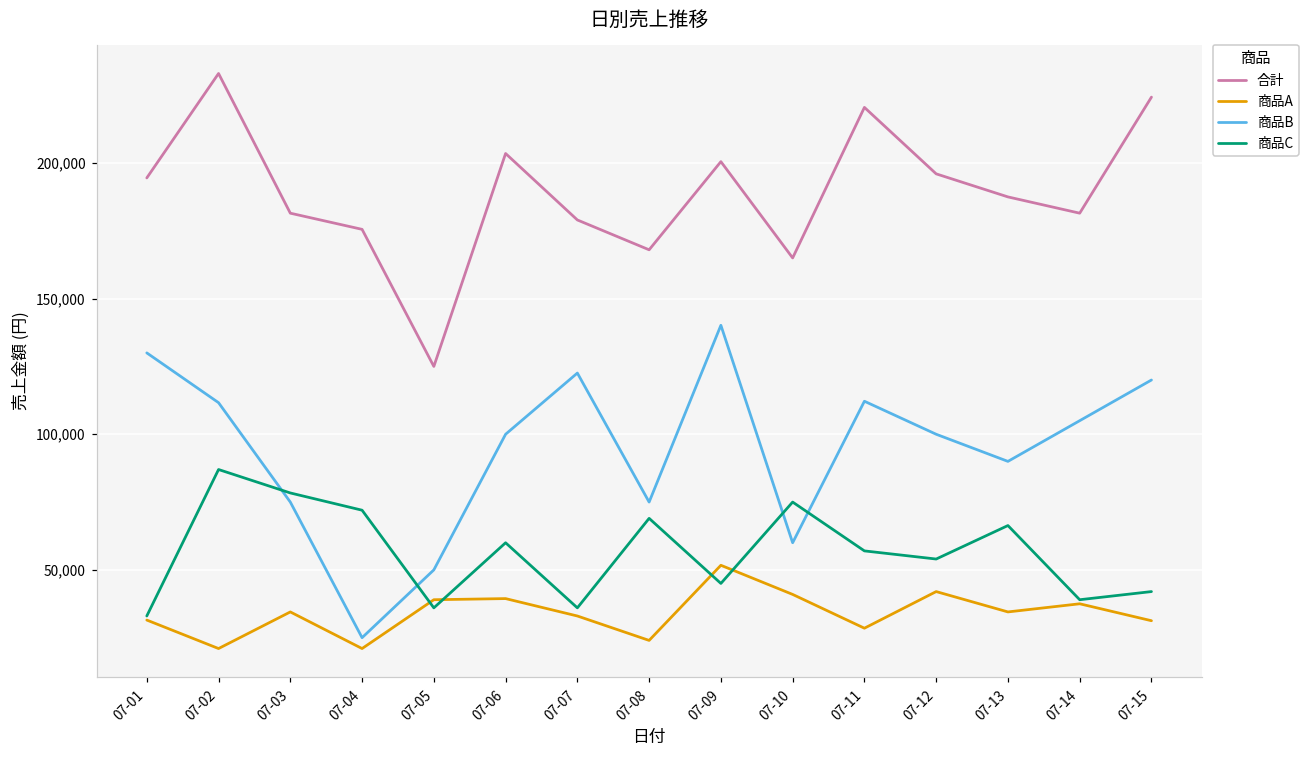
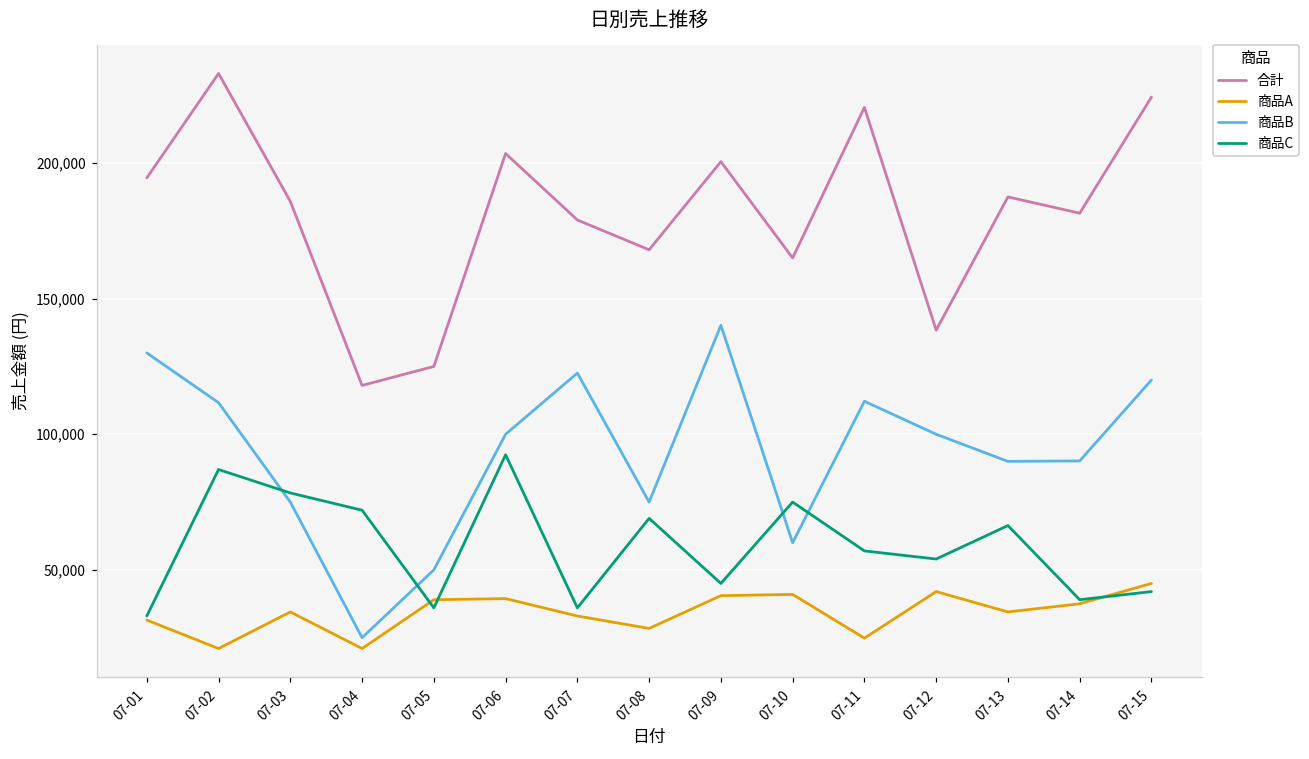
  {
    "合計": {
      "07-01": "195,000",
      "07-02": "233,000",
-     "07-03": "182,000",
-     "07-04": "176,000",
+     "07-03": "186,000",
+     "07-04": "118,000",
      "07-05": "125,000",
      "07-06": "204,000",
      "07-07": "179,000",
      "07-08": "168,000",
      "07-09": "201,000",
      "07-10": "165,000",
      "07-11": "221,000",
-     "07-12": "196,000",
+     "07-12": "138,000",
      "07-13": "188,000",
      "07-14": "182,000",
      "07-15": "224,000"
    },
    "商品A": {
      "07-01": "32,000",
      "07-02": "21,000",
      "07-03": "35,000",
      "07-04": "21,000",
      "07-05": "39,000",
      "07-06": "39,000",
      "07-07": "33,000",
-     "07-08": "24,000",
-     "07-09": "52,000",
+     "07-08": "28,000",
+     "07-09": "41,000",
      "07-10": "41,000",
-     "07-11": "29,000",
+     "07-11": "25,000",
      "07-12": "42,000",
      "07-13": "35,000",
      "07-14": "38,000",
-     "07-15": "31,000"
+     "07-15": "45,000"
    },
    "商品B": {
      "07-01": "130,000",
      "07-02": "112,000",
      "07-03": "75,000",
      "07-04": "25,000",
      "07-05": "50,000",
      "07-06": "100,000",
      "07-07": "123,000",
      "07-08": "75,000",
      "07-09": "140,000",
      "07-10": "60,000",
      "07-11": "112,000",
      "07-12": "100,000",
      "07-13": "90,000",
-     "07-14": "105,000",
+     "07-14": "90,000",
      "07-15": "120,000"
    },
    "商品C": {
      "07-01": "33,000",
      "07-02": "87,000",
      "07-03": "78,000",
      "07-04": "72,000",
      "07-05": "36,000",
-     "07-06": "60,000",
+     "07-06": "92,000",
      "07-07": "36,000",
      "07-08": "69,000",
      "07-09": "45,000",
      "07-10": "75,000",
      "07-11": "57,000",
      "07-12": "54,000",
      "07-13": "66,000",
      "07-14": "39,000",
      "07-15": "42,000"
    }
  }
